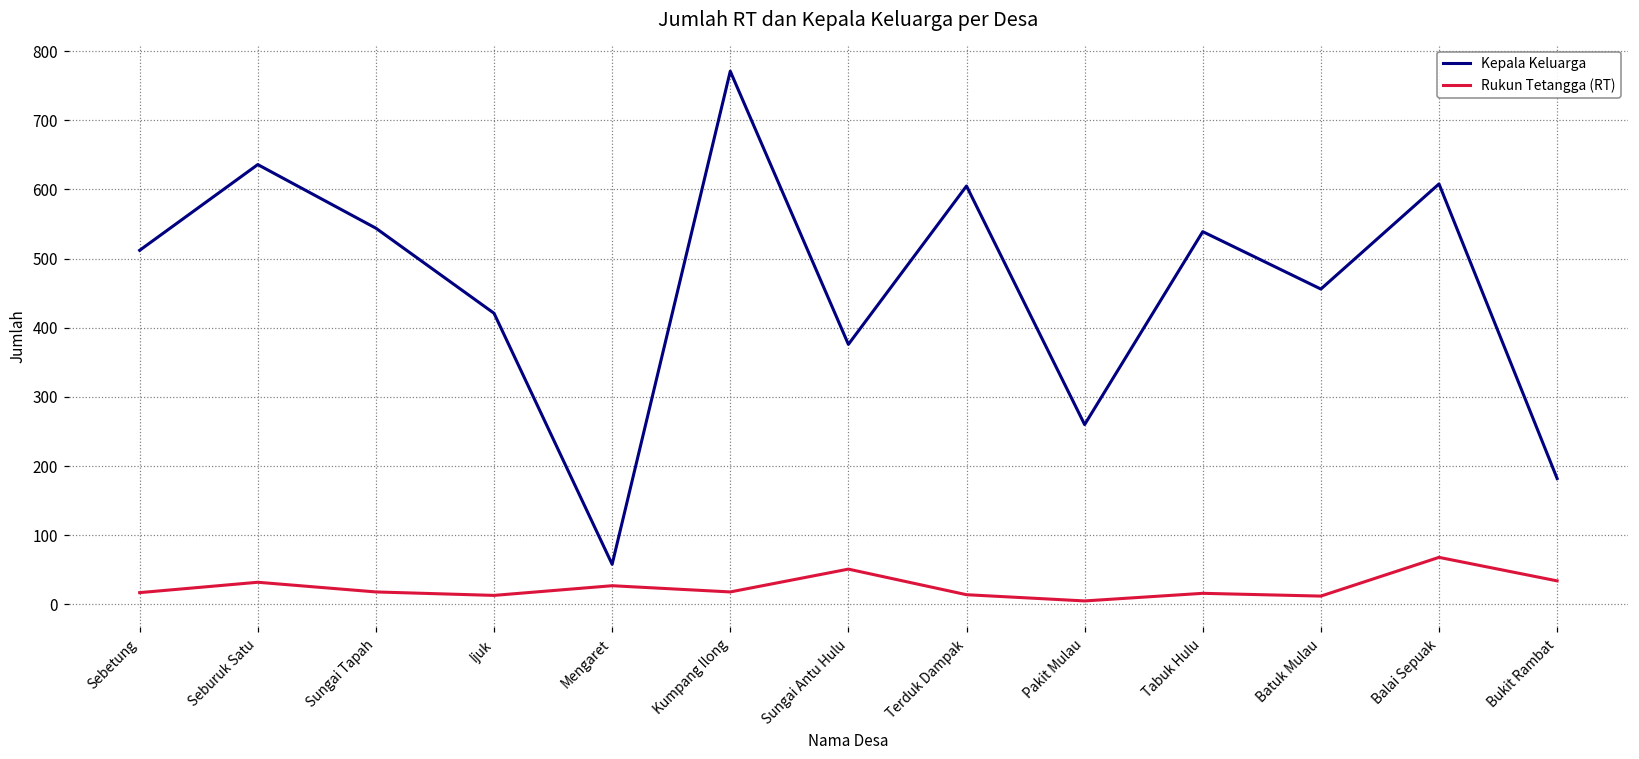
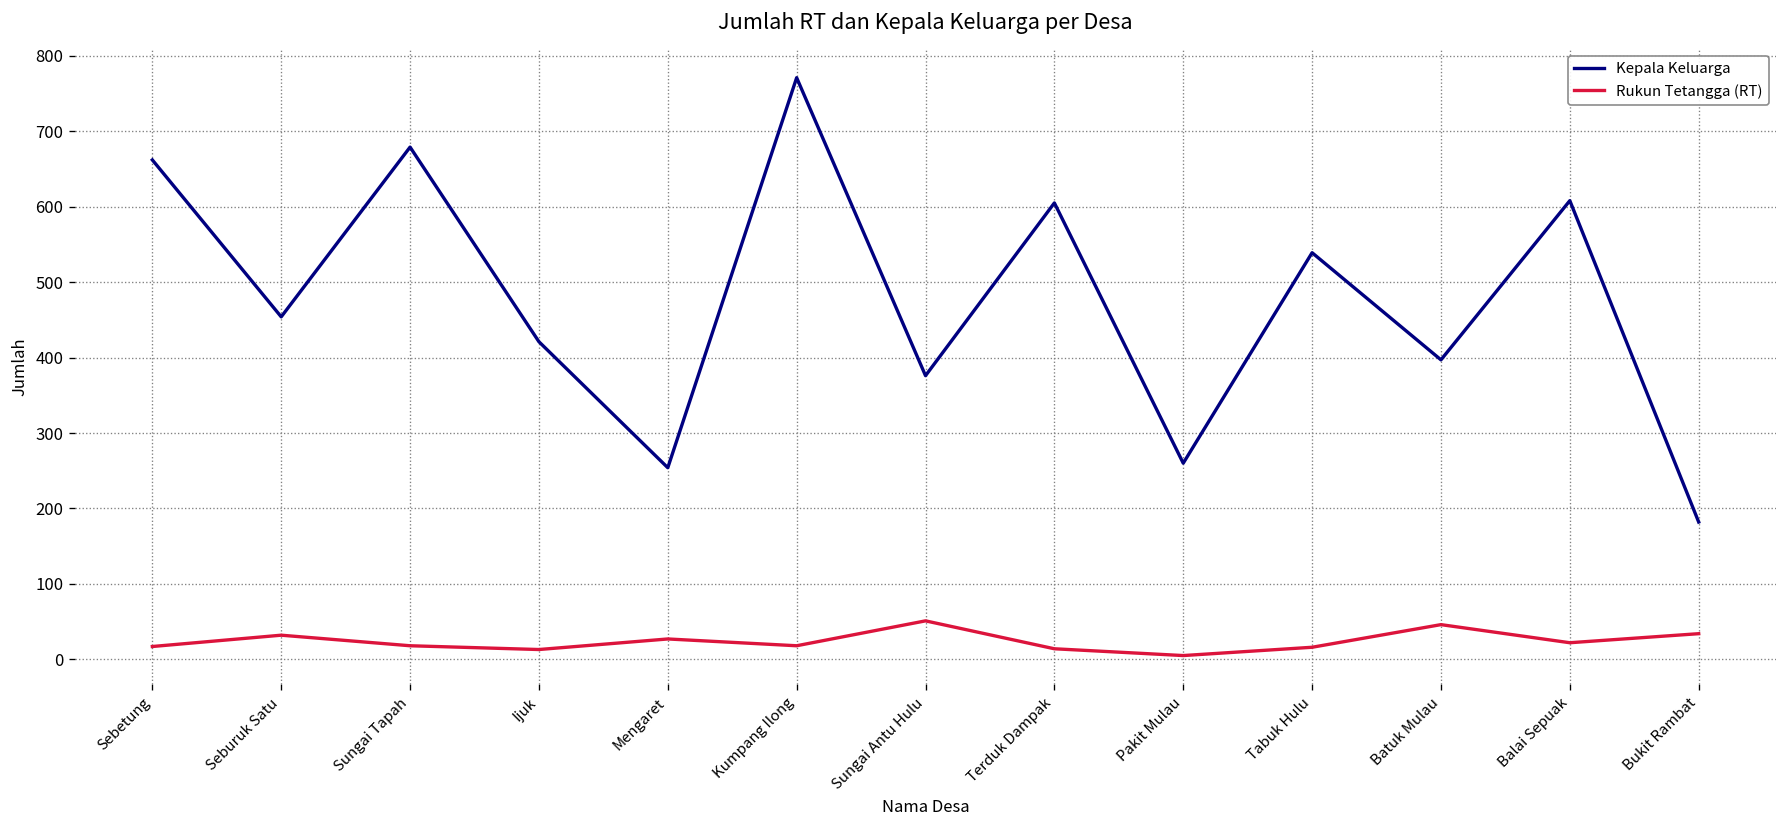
  {
    "Kepala Keluarga": {
-     "Sebetung": 510,
-     "Seburuk Satu": 640,
-     "Sungai Tapah": 540,
+     "Sebetung": 660,
+     "Seburuk Satu": 450,
+     "Sungai Tapah": 680,
      "Ijuk": 420,
-     "Mengaret": 60,
+     "Mengaret": 250,
      "Kumpang Ilong": 770,
      "Sungai Antu Hulu": 380,
      "Terduk Dampak": 610,
      "Pakit Mulau": 260,
      "Tabuk Hulu": 540,
-     "Batuk Mulau": 460,
+     "Batuk Mulau": 400,
      "Balai Sepuak": 610,
      "Bukit Rambat": 180
    },
    "Rukun Tetangga (RT)": {
      "Sebetung": 20,
      "Seburuk Satu": 30,
      "Sungai Tapah": 20,
      "Ijuk": 10,
      "Mengaret": 30,
      "Kumpang Ilong": 20,
      "Sungai Antu Hulu": 50,
      "Terduk Dampak": 10,
      "Pakit Mulau": 10,
      "Tabuk Hulu": 20,
-     "Batuk Mulau": 10,
-     "Balai Sepuak": 70,
+     "Batuk Mulau": 50,
+     "Balai Sepuak": 20,
      "Bukit Rambat": 30
    }
  }
